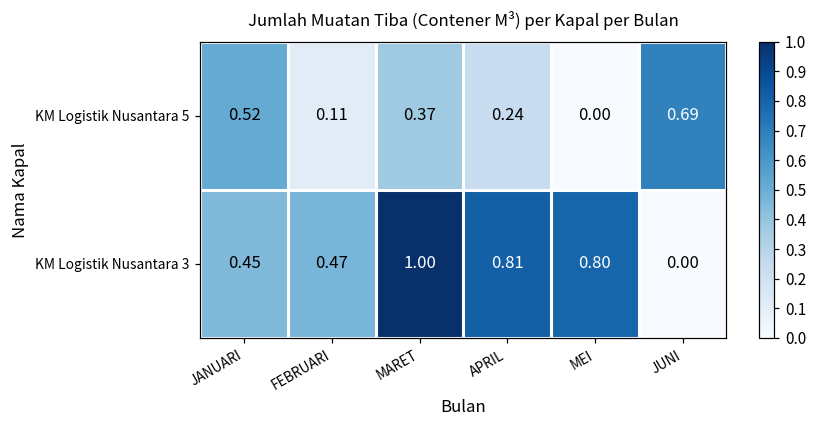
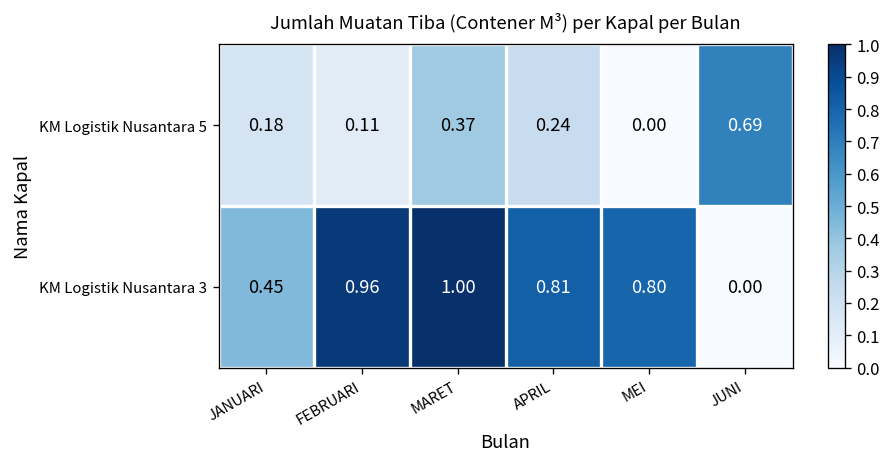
  {
    "KM Logistik Nusantara 5": {
-     "JANUARI": 0.52,
+     "JANUARI": 0.18,
      "FEBRUARI": 0.11,
      "MARET": 0.37,
      "APRIL": 0.24,
      "MEI": 0.00,
      "JUNI": 0.69
    },
    "KM Logistik Nusantara 3": {
      "JANUARI": 0.45,
-     "FEBRUARI": 0.47,
+     "FEBRUARI": 0.96,
      "MARET": 1.00,
      "APRIL": 0.81,
      "MEI": 0.80,
      "JUNI": 0.00
    }
  }
